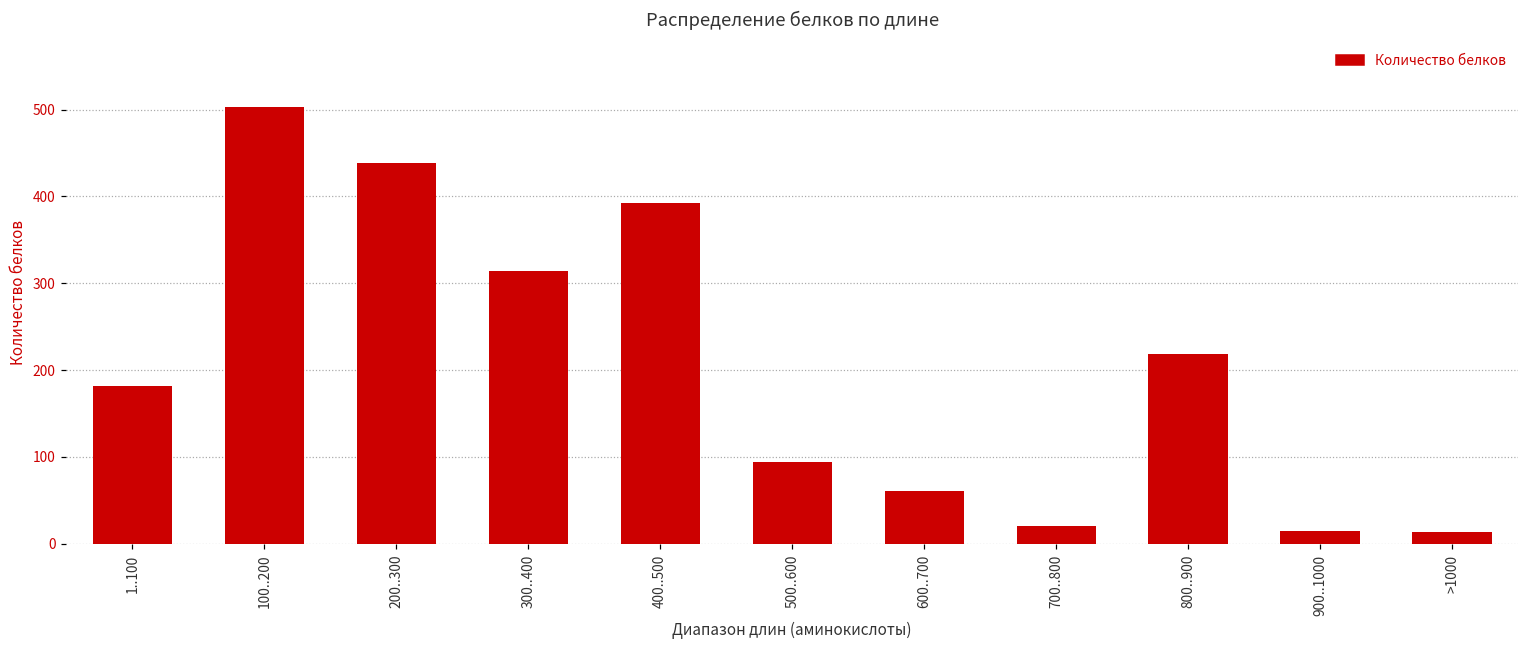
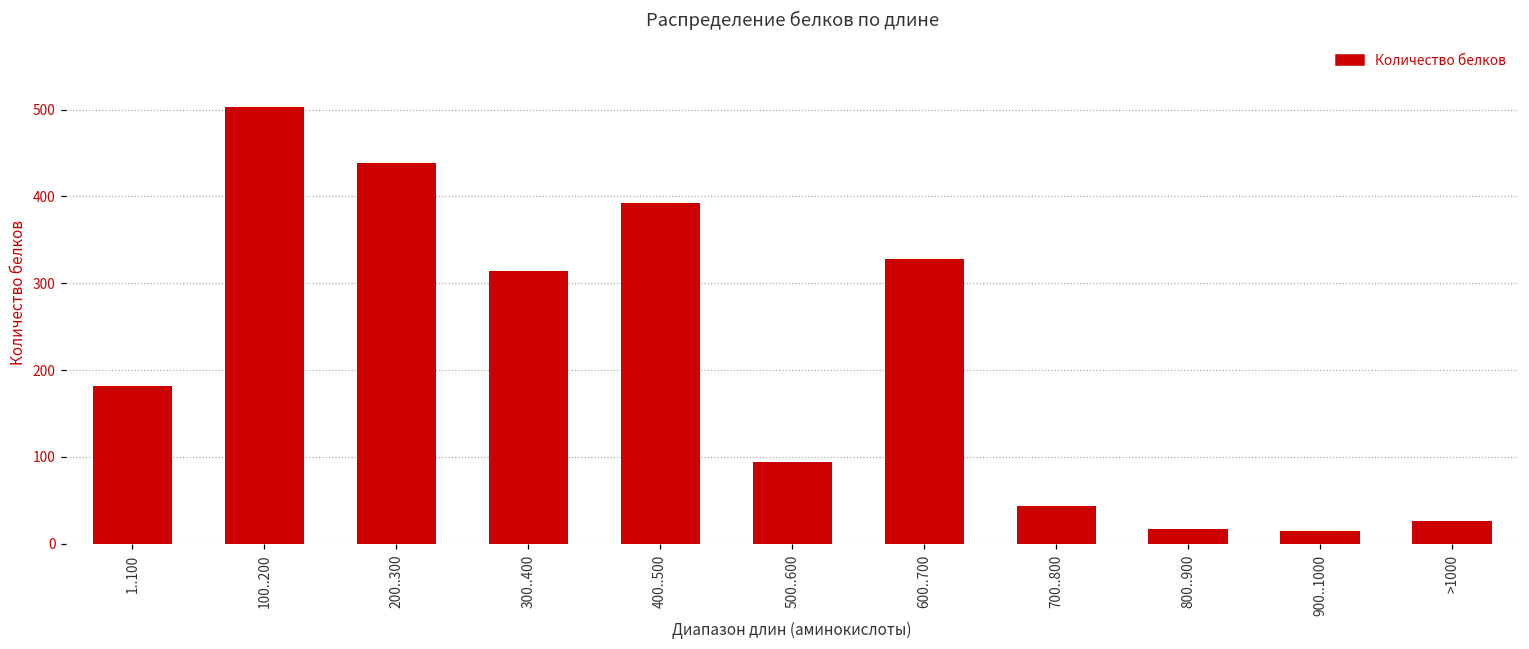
  {
    "1..100": 180,
    "100..200": 500,
    "200..300": 440,
    "300..400": 310,
    "400..500": 390,
    "500..600": 90,
-   "600..700": 60,
-   "700..800": 20,
-   "800..900": 220,
+   "600..700": 330,
+   "700..800": 40,
+   "800..900": 20,
    "900..1000": 20,
-   ">1000": 10
+   ">1000": 30
  }
